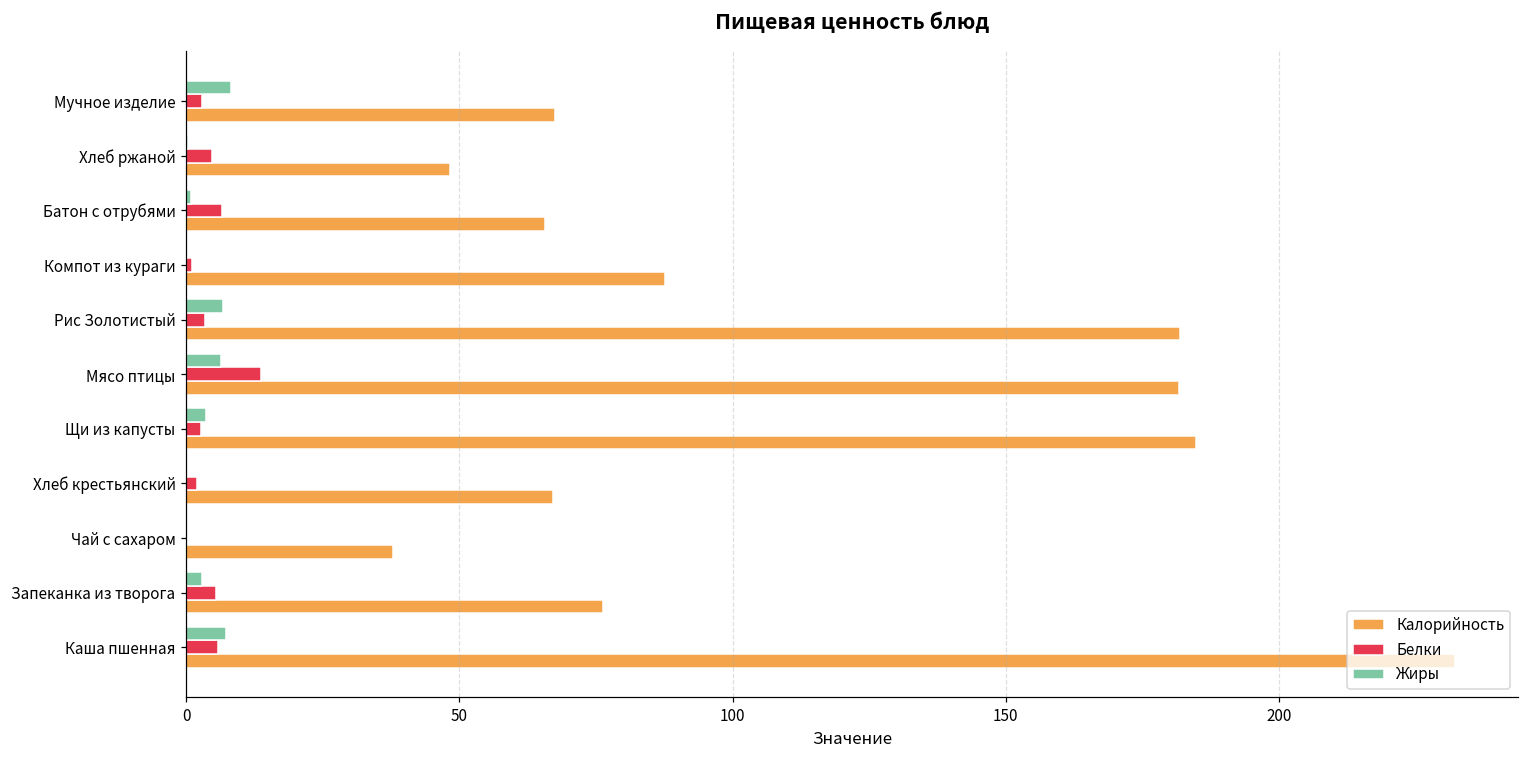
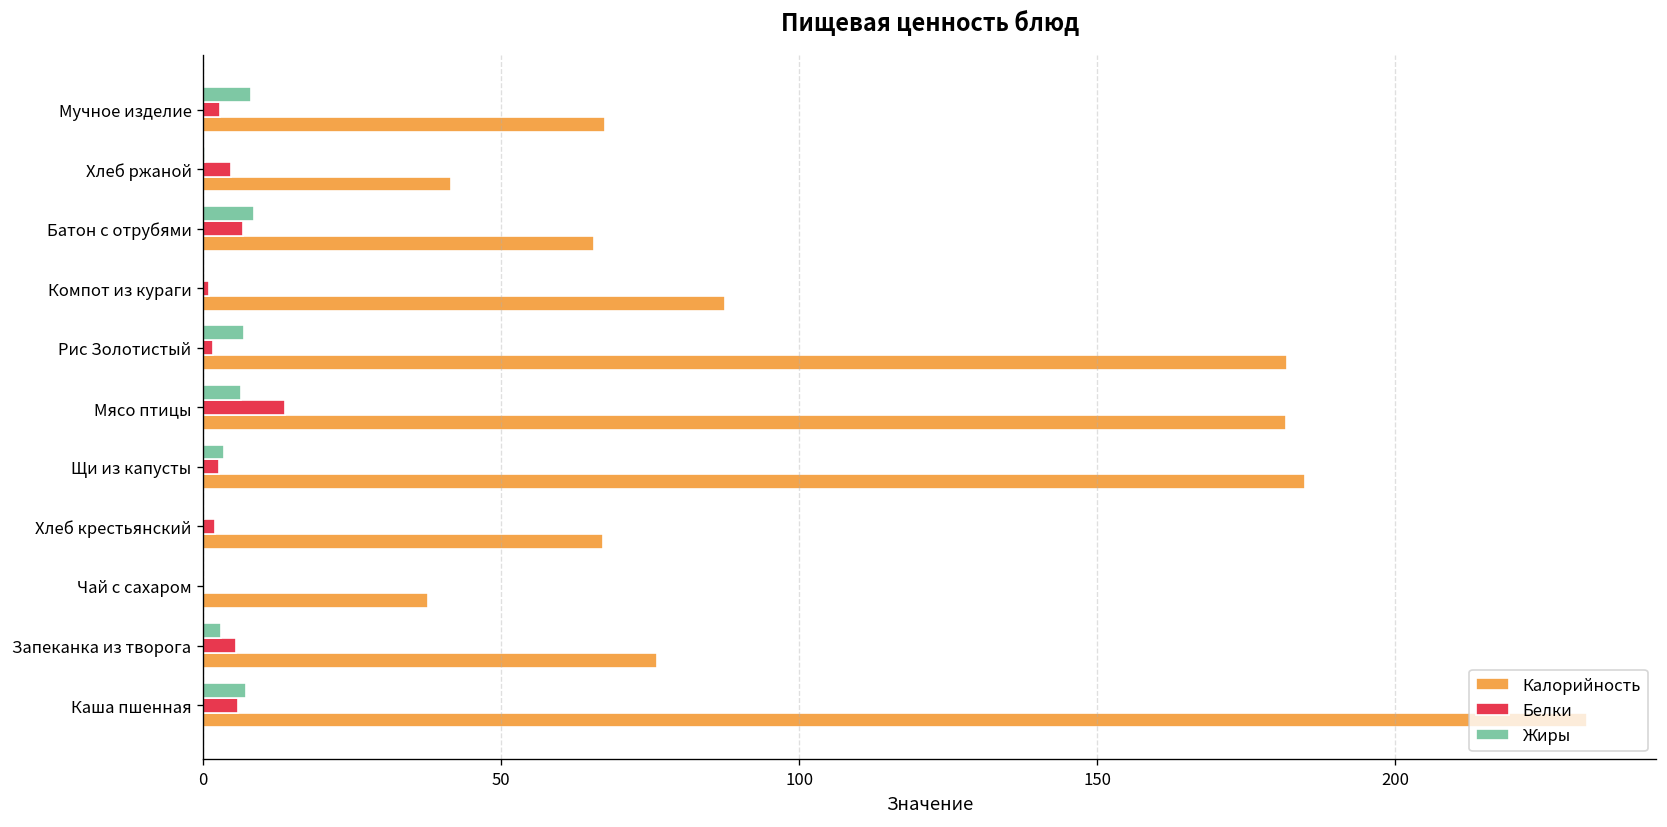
  {
    "Калорийность": {
      "Мучное изделие": 68,
-     "Хлеб ржаной": 48,
+     "Хлеб ржаной": 42,
      "Батон с отрубями": 66,
      "Компот из кураги": 88,
      "Рис Золотистый": 182,
      "Мясо птицы": 182,
      "Щи из капусты": 185,
      "Хлеб крестьянский": 67,
      "Чай с сахаром": 38,
      "Запеканка из творога": 76
    },
    "Белки": {
      "Мучное изделие": 3,
      "Хлеб ржаной": 5,
      "Батон с отрубями": 7,
      "Компот из кураги": 1,
-     "Рис Золотистый": 3,
+     "Рис Золотистый": 2,
      "Мясо птицы": 14,
      "Щи из капусты": 3,
      "Хлеб крестьянский": 2,
      "Запеканка из творога": 5,
      "Каша пшенная": 6
    },
    "Жиры": {
      "Мучное изделие": 8,
-     "Батон с отрубями": 1,
+     "Батон с отрубями": 8,
      "Рис Золотистый": 7,
      "Мясо птицы": 6,
      "Щи из капусты": 4,
      "Запеканка из творога": 3,
      "Каша пшенная": 7
    }
  }
